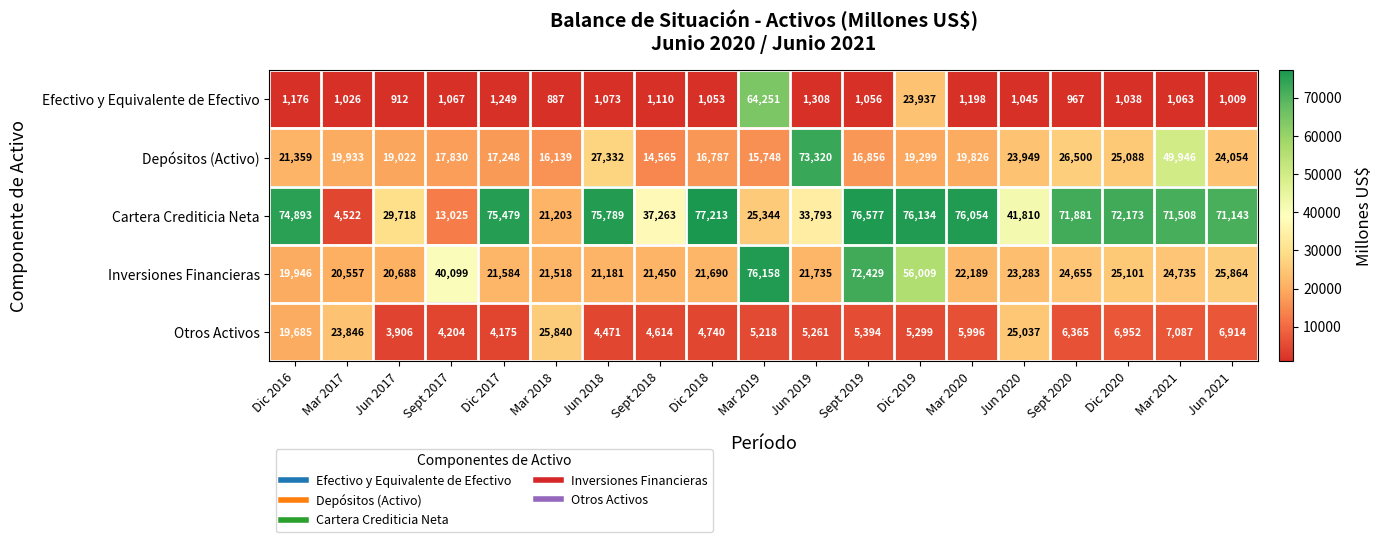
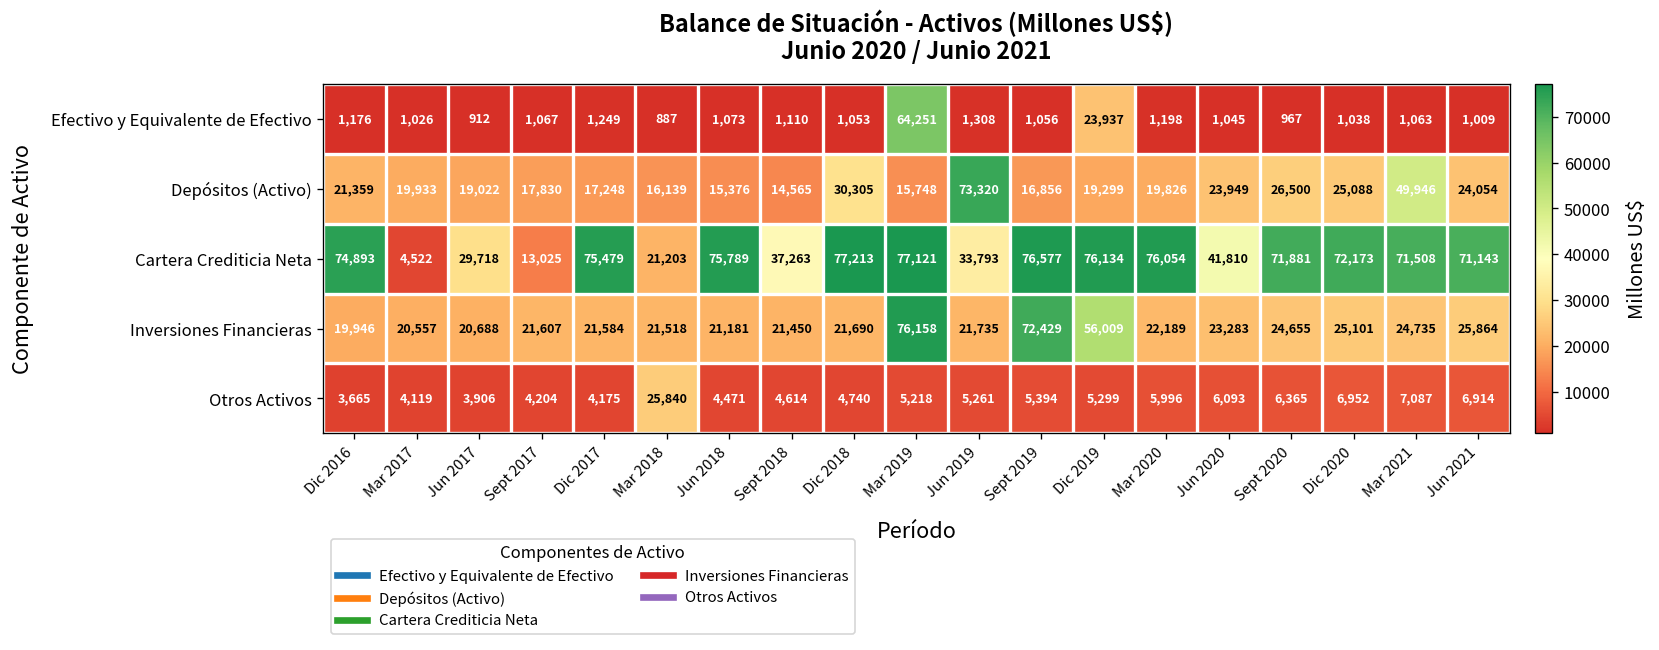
  {
    "Efectivo y Equivalente de Efectivo": {
      "Dic 2016": "1,176",
      "Mar 2017": "1,026",
      "Jun 2017": "912",
      "Sept 2017": "1,067",
      "Dic 2017": "1,249",
      "Mar 2018": "887",
      "Jun 2018": "1,073",
      "Sept 2018": "1,110",
      "Dic 2018": "1,053",
      "Mar 2019": "64,251",
      "Jun 2019": "1,308",
      "Sept 2019": "1,056",
      "Dic 2019": "23,937",
      "Mar 2020": "1,198",
      "Jun 2020": "1,045",
      "Sept 2020": "967",
      "Dic 2020": "1,038",
      "Mar 2021": "1,063",
      "Jun 2021": "1,009"
    },
    "Depósitos (Activo)": {
      "Dic 2016": "21,359",
      "Mar 2017": "19,933",
      "Jun 2017": "19,022",
      "Sept 2017": "17,830",
      "Dic 2017": "17,248",
      "Mar 2018": "16,139",
-     "Jun 2018": "27,332",
+     "Jun 2018": "15,376",
      "Sept 2018": "14,565",
-     "Dic 2018": "16,787",
+     "Dic 2018": "30,305",
      "Mar 2019": "15,748",
      "Jun 2019": "73,320",
      "Sept 2019": "16,856",
      "Dic 2019": "19,299",
      "Mar 2020": "19,826",
      "Jun 2020": "23,949",
      "Sept 2020": "26,500",
      "Dic 2020": "25,088",
      "Mar 2021": "49,946",
      "Jun 2021": "24,054"
    },
    "Cartera Crediticia Neta": {
      "Dic 2016": "74,893",
      "Mar 2017": "4,522",
      "Jun 2017": "29,718",
      "Sept 2017": "13,025",
      "Dic 2017": "75,479",
      "Mar 2018": "21,203",
      "Jun 2018": "75,789",
      "Sept 2018": "37,263",
      "Dic 2018": "77,213",
-     "Mar 2019": "25,344",
+     "Mar 2019": "77,121",
      "Jun 2019": "33,793",
      "Sept 2019": "76,577",
      "Dic 2019": "76,134",
      "Mar 2020": "76,054",
      "Jun 2020": "41,810",
      "Sept 2020": "71,881",
      "Dic 2020": "72,173",
      "Mar 2021": "71,508",
      "Jun 2021": "71,143"
    },
    "Inversiones Financieras": {
      "Dic 2016": "19,946",
      "Mar 2017": "20,557",
      "Jun 2017": "20,688",
-     "Sept 2017": "40,099",
+     "Sept 2017": "21,607",
      "Dic 2017": "21,584",
      "Mar 2018": "21,518",
      "Jun 2018": "21,181",
      "Sept 2018": "21,450",
      "Dic 2018": "21,690",
      "Mar 2019": "76,158",
      "Jun 2019": "21,735",
      "Sept 2019": "72,429",
      "Dic 2019": "56,009",
      "Mar 2020": "22,189",
      "Jun 2020": "23,283",
      "Sept 2020": "24,655",
      "Dic 2020": "25,101",
      "Mar 2021": "24,735",
      "Jun 2021": "25,864"
    },
    "Otros Activos": {
-     "Dic 2016": "19,685",
-     "Mar 2017": "23,846",
+     "Dic 2016": "3,665",
+     "Mar 2017": "4,119",
      "Jun 2017": "3,906",
      "Sept 2017": "4,204",
      "Dic 2017": "4,175",
      "Mar 2018": "25,840",
      "Jun 2018": "4,471",
      "Sept 2018": "4,614",
      "Dic 2018": "4,740",
      "Mar 2019": "5,218",
      "Jun 2019": "5,261",
      "Sept 2019": "5,394",
      "Dic 2019": "5,299",
      "Mar 2020": "5,996",
-     "Jun 2020": "25,037",
+     "Jun 2020": "6,093",
      "Sept 2020": "6,365",
      "Dic 2020": "6,952",
      "Mar 2021": "7,087",
      "Jun 2021": "6,914"
    }
  }
